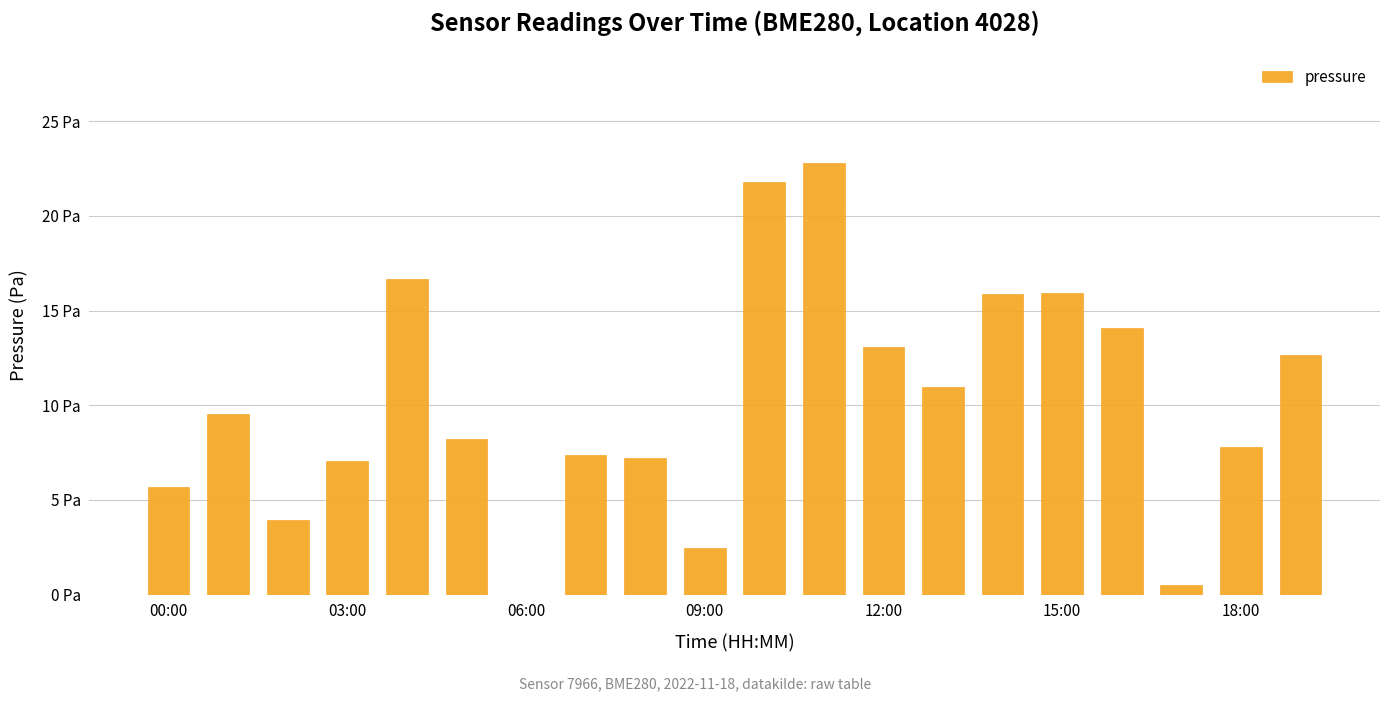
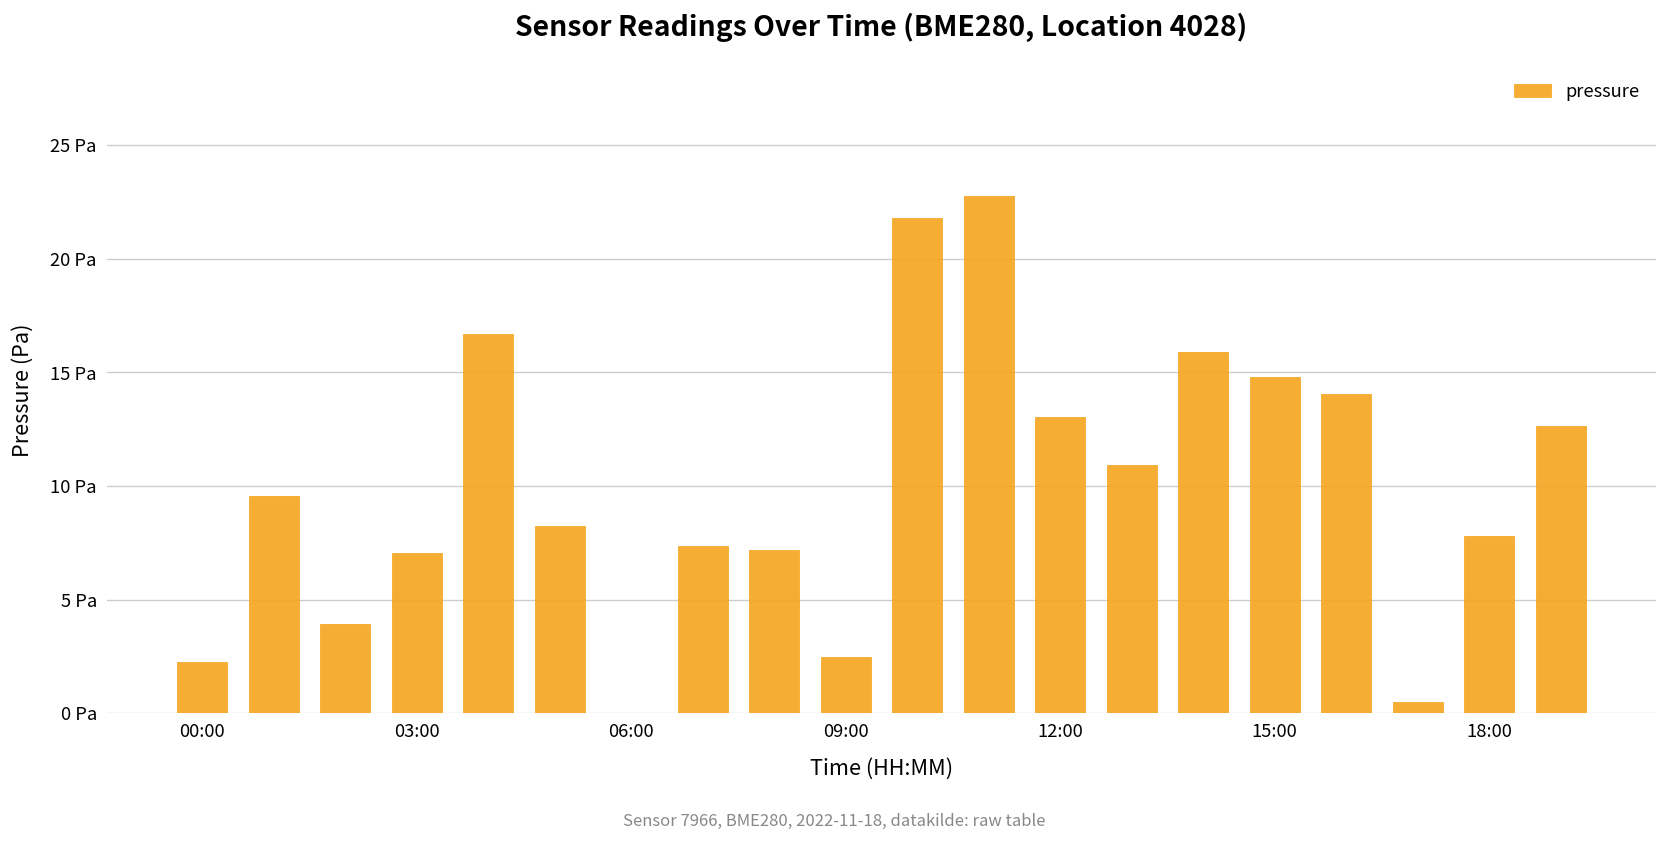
  {
-   "00:00": "5.7 Pa",
+   "00:00": "2.3 Pa",
    "03:00": "7.1 Pa",
    "06:00": "0.0 Pa",
    "09:00": "2.5 Pa",
    "12:00": "13.1 Pa",
-   "15:00": "15.9 Pa",
+   "15:00": "14.8 Pa",
    "18:00": "7.8 Pa"
  }
